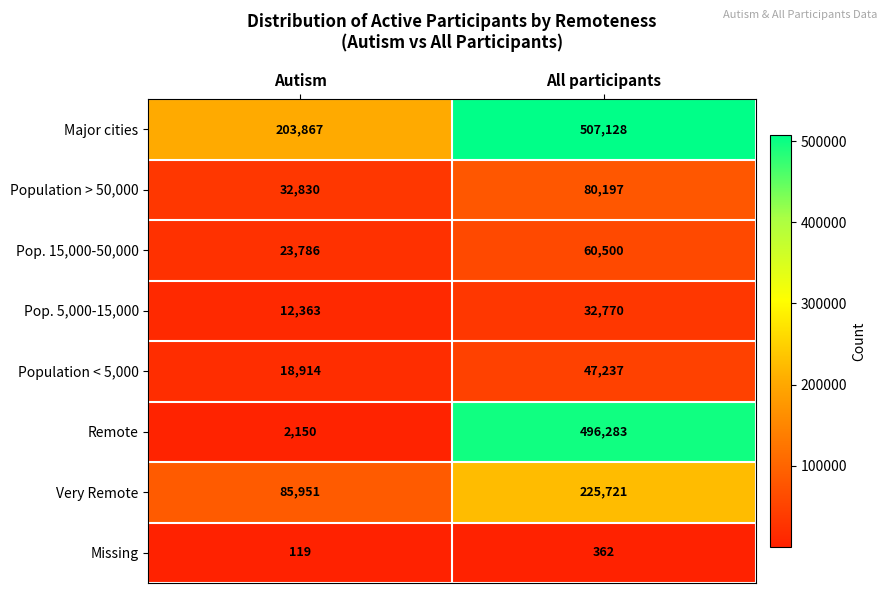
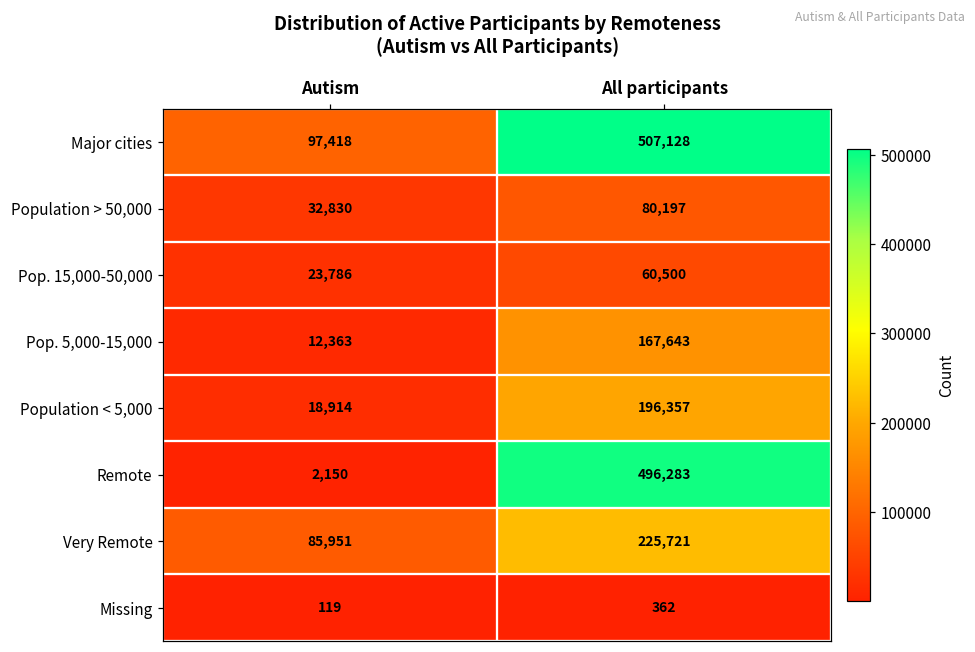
  {
    "Major cities": {
-     "Autism": "203,867",
+     "Autism": "97,418",
      "All participants": "507,128"
    },
    "Population > 50,000": {
      "Autism": "32,830",
      "All participants": "80,197"
    },
    "Pop. 15,000-50,000": {
      "Autism": "23,786",
      "All participants": "60,500"
    },
    "Pop. 5,000-15,000": {
      "Autism": "12,363",
-     "All participants": "32,770"
+     "All participants": "167,643"
    },
    "Population < 5,000": {
      "Autism": "18,914",
-     "All participants": "47,237"
+     "All participants": "196,357"
    },
    "Remote": {
      "Autism": "2,150",
      "All participants": "496,283"
    },
    "Very Remote": {
      "Autism": "85,951",
      "All participants": "225,721"
    },
    "Missing": {
      "Autism": "119",
      "All participants": "362"
    }
  }
